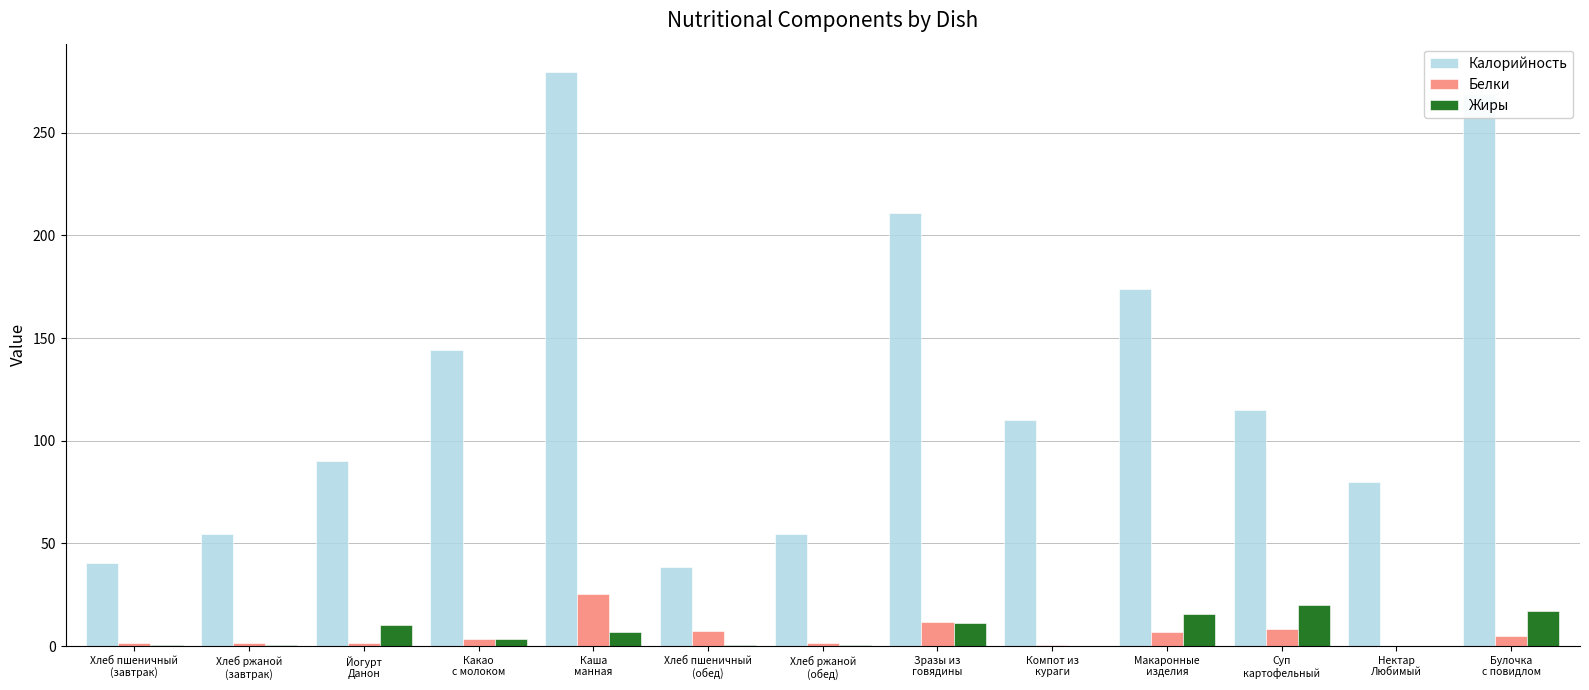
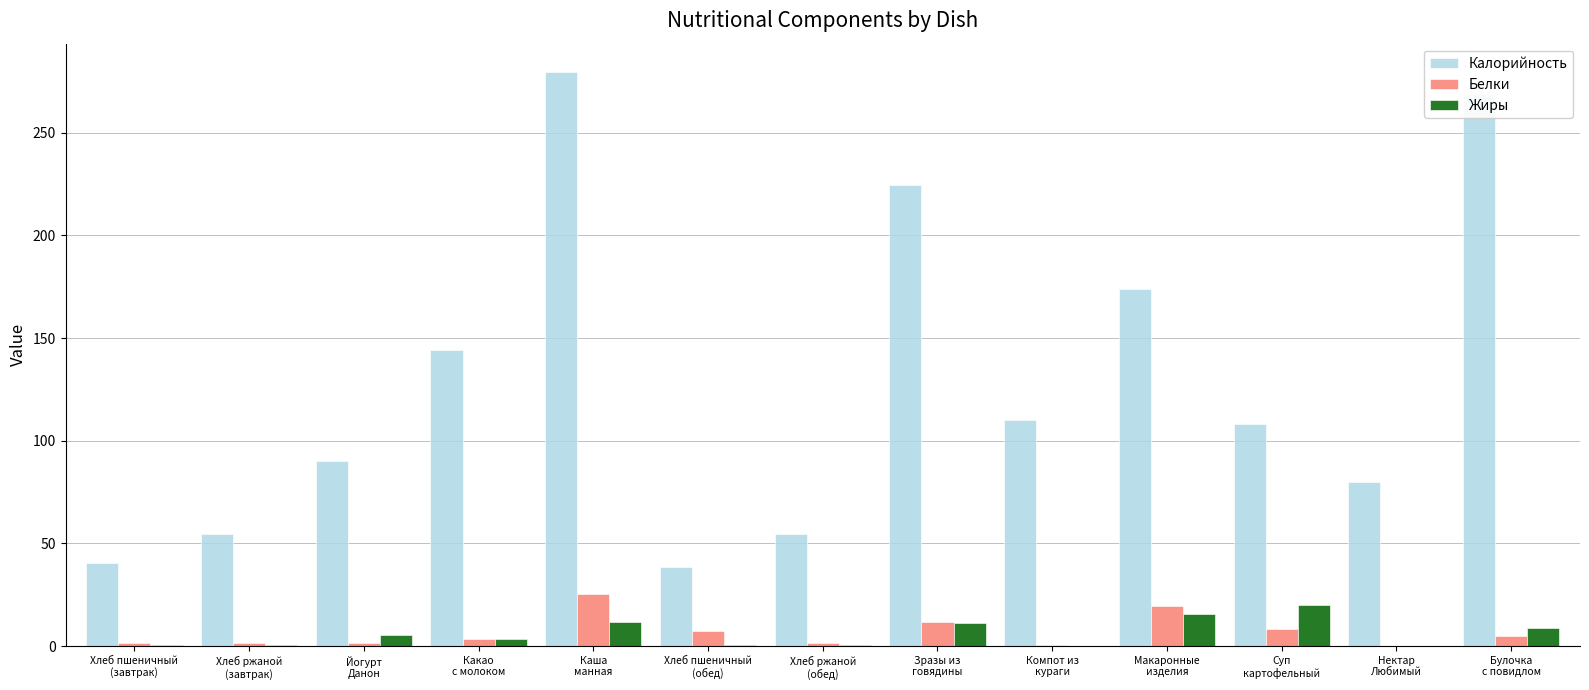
  {
    "Калорийность": {
      "Хлеб пшеничный (завтрак)": 40,
      "Хлеб ржаной (завтрак)": 55,
      "Йогурт Данон": 90,
      "Какао с молоком": 144,
      "Каша манная": 279,
      "Хлеб пшеничный (обед)": 38,
      "Хлеб ржаной (обед)": 55,
-     "Зразы из говядины": 211,
+     "Зразы из говядины": 224,
      "Компот из кураги": 110,
      "Макаронные изделия": 174,
-     "Суп картофельный": 115,
+     "Суп картофельный": 108,
      "Нектар Любимый": 80
    },
    "Белки": {
      "Хлеб пшеничный (завтрак)": 1,
      "Хлеб ржаной (завтрак)": 2,
      "Йогурт Данон": 1,
      "Какао с молоком": 4,
      "Каша манная": 25,
      "Хлеб пшеничный (обед)": 7,
      "Хлеб ржаной (обед)": 2,
      "Зразы из говядины": 12,
-     "Макаронные изделия": 7,
+     "Макаронные изделия": 19,
      "Суп картофельный": 8,
      "Булочка с повидлом": 5
    },
    "Жиры": {
-     "Йогурт Данон": 10,
+     "Йогурт Данон": 5,
      "Какао с молоком": 3,
-     "Каша манная": 7,
+     "Каша манная": 12,
      "Зразы из говядины": 11,
      "Компот из кураги": 0,
      "Макаронные изделия": 15,
      "Суп картофельный": 20,
      "Нектар Любимый": 0,
-     "Булочка с повидлом": 17
+     "Булочка с повидлом": 9
    }
  }
